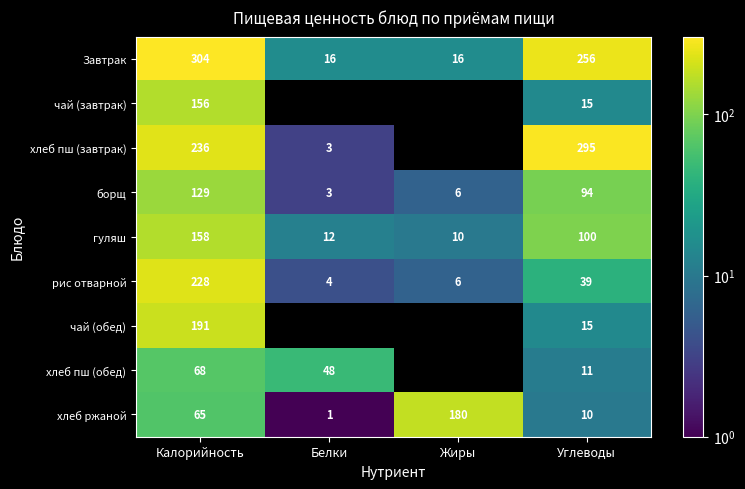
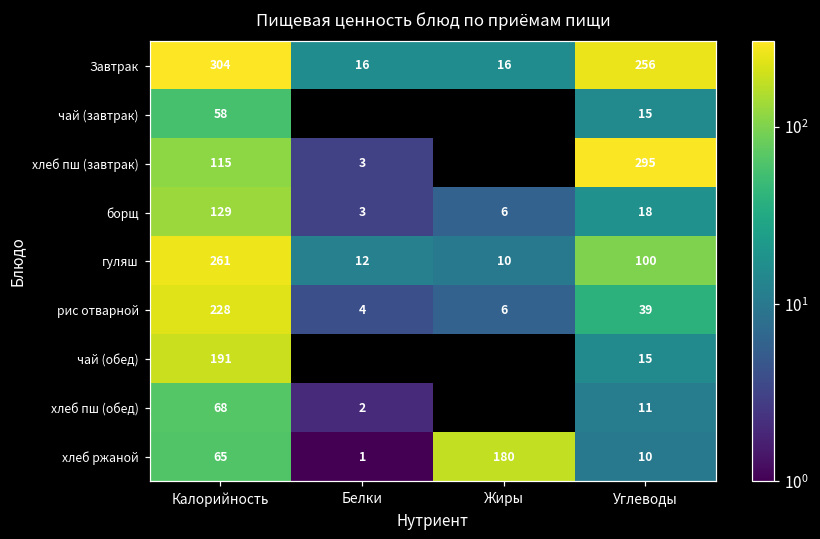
  {
    "Завтрак": {
      "Калорийность": 304,
      "Белки": 16,
      "Жиры": 16,
      "Углеводы": 256
    },
    "чай (завтрак)": {
-     "Калорийность": 156,
+     "Калорийность": 58,
      "Углеводы": 15
    },
    "хлеб пш (завтрак)": {
-     "Калорийность": 236,
+     "Калорийность": 115,
      "Белки": 3,
      "Углеводы": 295
    },
    "борщ": {
      "Калорийность": 129,
      "Белки": 3,
      "Жиры": 6,
-     "Углеводы": 94
+     "Углеводы": 18
    },
    "гуляш": {
-     "Калорийность": 158,
+     "Калорийность": 261,
      "Белки": 12,
      "Жиры": 10,
      "Углеводы": 100
    },
    "рис отварной": {
      "Калорийность": 228,
      "Белки": 4,
      "Жиры": 6,
      "Углеводы": 39
    },
    "чай (обед)": {
      "Калорийность": 191,
      "Углеводы": 15
    },
    "хлеб пш (обед)": {
      "Калорийность": 68,
-     "Белки": 48,
+     "Белки": 2,
      "Углеводы": 11
    },
    "хлеб ржаной": {
      "Калорийность": 65,
      "Белки": 1,
      "Жиры": 180,
      "Углеводы": 10
    }
  }
